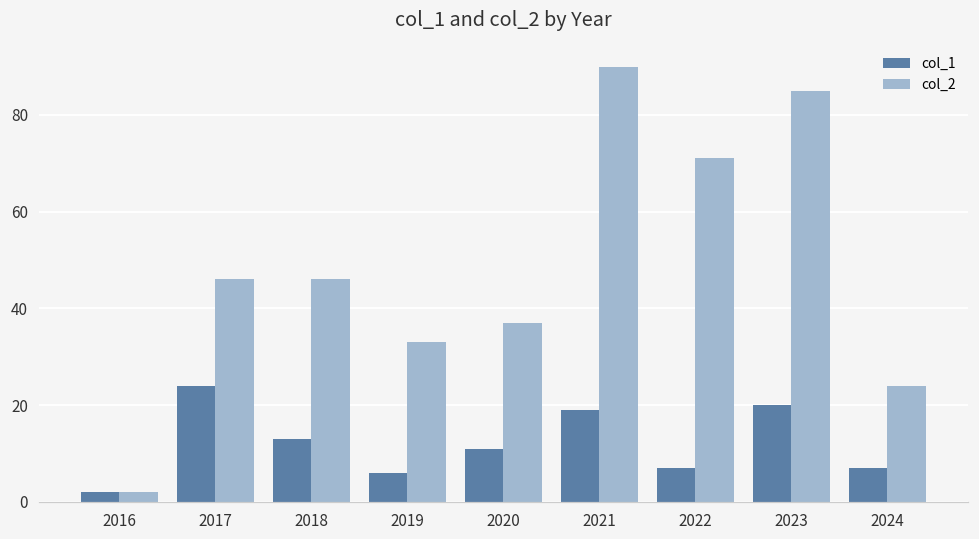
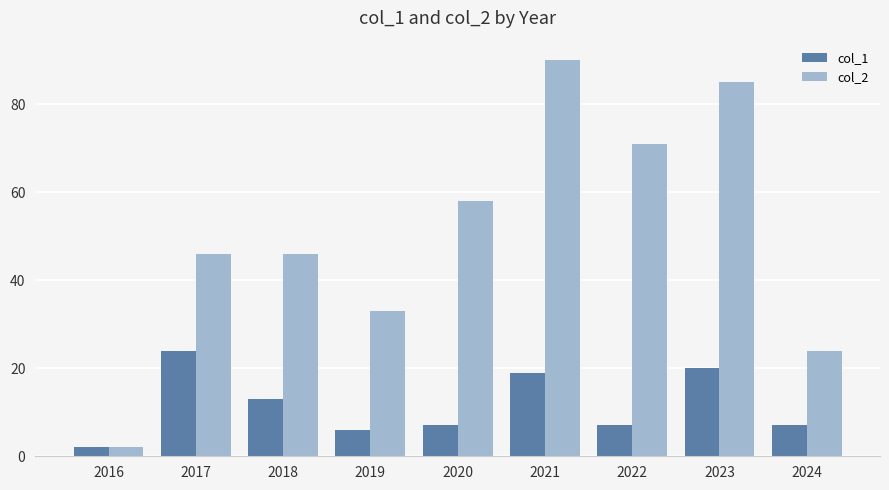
  {
    "col_1": {
      "2016": 2,
      "2017": 24,
      "2018": 13,
      "2019": 6,
-     "2020": 11,
+     "2020": 7,
      "2021": 19,
      "2022": 7,
      "2023": 20,
      "2024": 7
    },
    "col_2": {
      "2016": 2,
      "2017": 46,
      "2018": 46,
      "2019": 33,
-     "2020": 37,
+     "2020": 58,
      "2021": 90,
      "2022": 71,
      "2023": 85,
      "2024": 24
    }
  }
